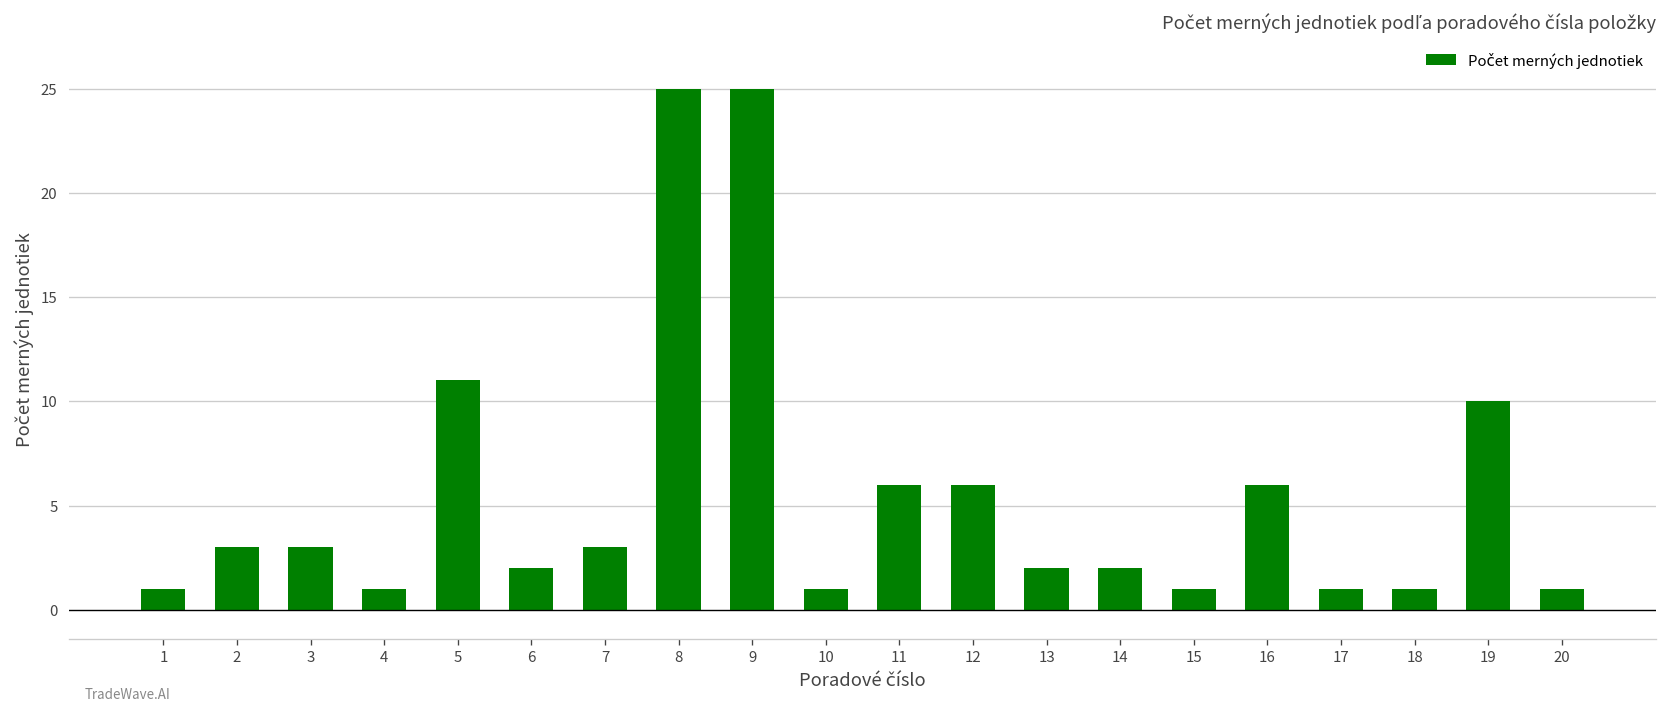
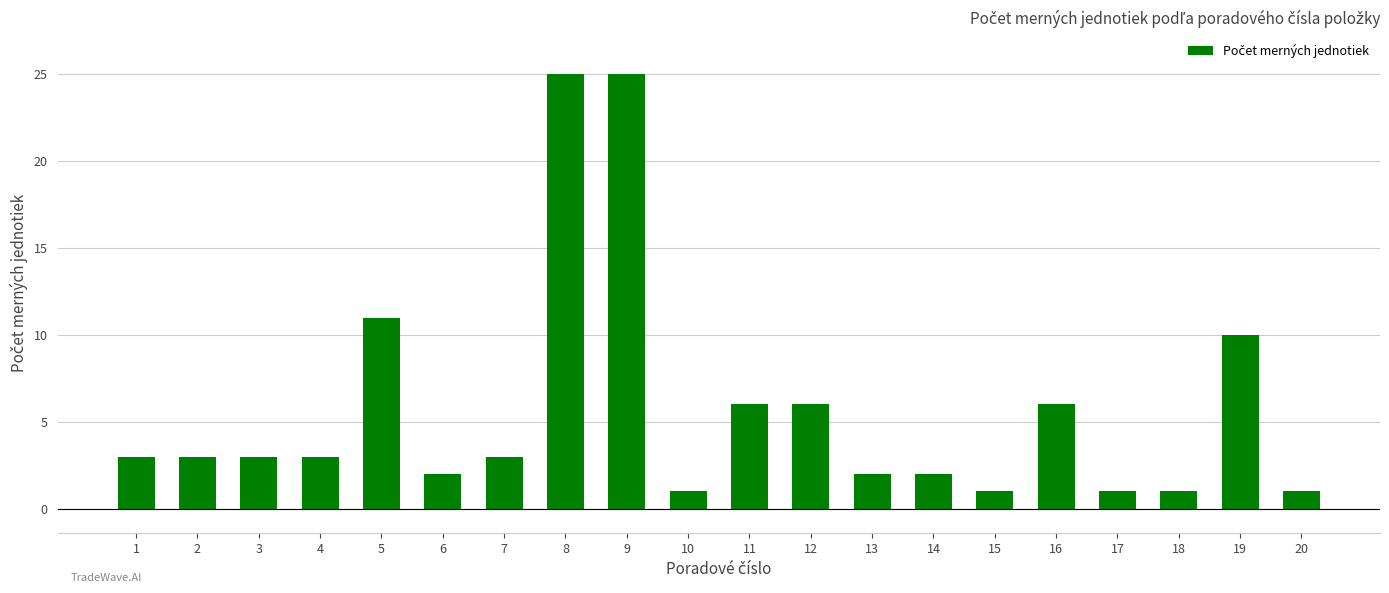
  {
-   "1": 1,
+   "1": 3,
    "2": 3,
    "3": 3,
-   "4": 1,
+   "4": 3,
    "5": 11,
    "6": 2,
    "7": 3,
    "8": 25,
    "9": 25,
    "10": 1,
    "11": 6,
    "12": 6,
    "13": 2,
    "14": 2,
    "15": 1,
    "16": 6,
    "17": 1,
    "18": 1,
    "19": 10,
    "20": 1
  }
